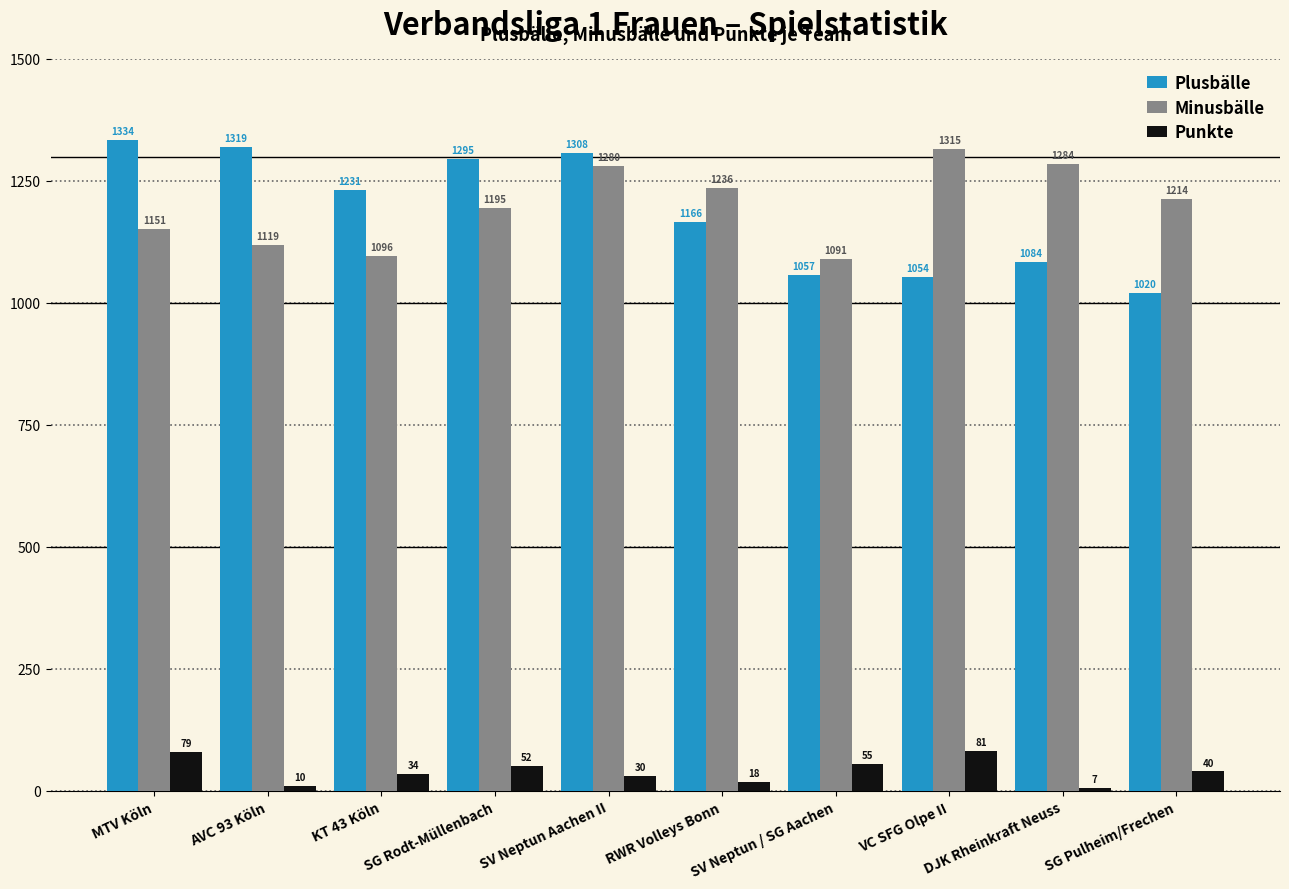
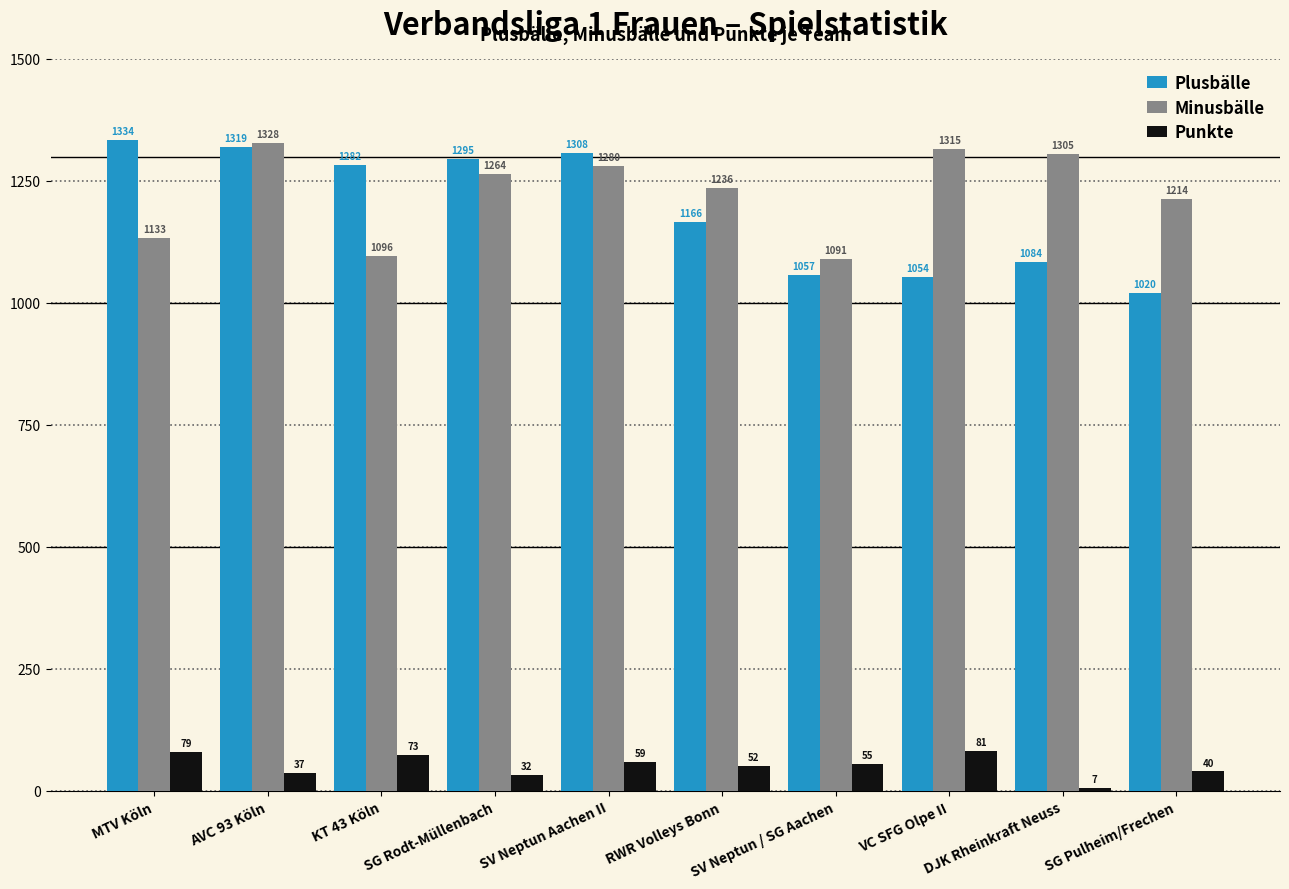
  {
    "Plusbälle": {
      "MTV Köln": 1334,
      "AVC 93 Köln": 1319,
-     "KT 43 Köln": 1231,
+     "KT 43 Köln": 1282,
      "SG Rodt-Müllenbach": 1295,
      "SV Neptun Aachen II": 1308,
      "RWR Volleys Bonn": 1166,
      "SV Neptun / SG Aachen": 1057,
      "VC SFG Olpe II": 1054,
      "DJK Rheinkraft Neuss": 1084,
      "SG Pulheim/Frechen": 1020
    },
    "Minusbälle": {
-     "MTV Köln": 1151,
-     "AVC 93 Köln": 1119,
+     "MTV Köln": 1133,
+     "AVC 93 Köln": 1328,
      "KT 43 Köln": 1096,
-     "SG Rodt-Müllenbach": 1195,
+     "SG Rodt-Müllenbach": 1264,
      "SV Neptun Aachen II": 1280,
      "RWR Volleys Bonn": 1236,
      "SV Neptun / SG Aachen": 1091,
      "VC SFG Olpe II": 1315,
-     "DJK Rheinkraft Neuss": 1284,
+     "DJK Rheinkraft Neuss": 1305,
      "SG Pulheim/Frechen": 1214
    },
    "Punkte": {
      "MTV Köln": 79,
-     "AVC 93 Köln": 10,
-     "KT 43 Köln": 34,
-     "SG Rodt-Müllenbach": 52,
-     "SV Neptun Aachen II": 30,
-     "RWR Volleys Bonn": 18,
+     "AVC 93 Köln": 37,
+     "KT 43 Köln": 73,
+     "SG Rodt-Müllenbach": 32,
+     "SV Neptun Aachen II": 59,
+     "RWR Volleys Bonn": 52,
      "SV Neptun / SG Aachen": 55,
      "VC SFG Olpe II": 81,
      "DJK Rheinkraft Neuss": 7,
      "SG Pulheim/Frechen": 40
    }
  }
